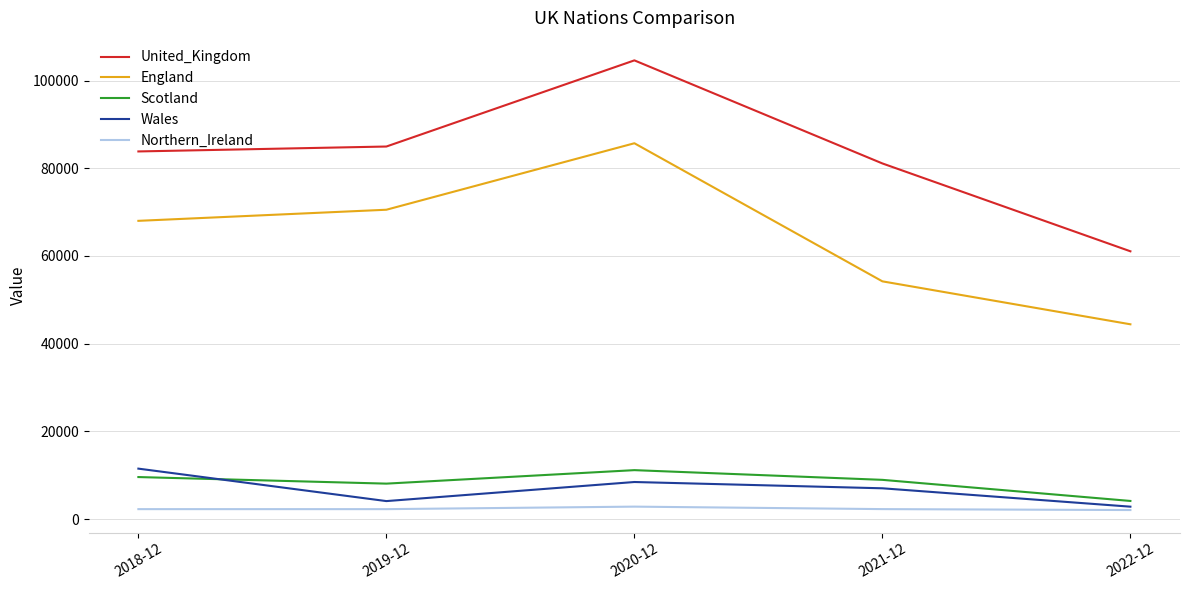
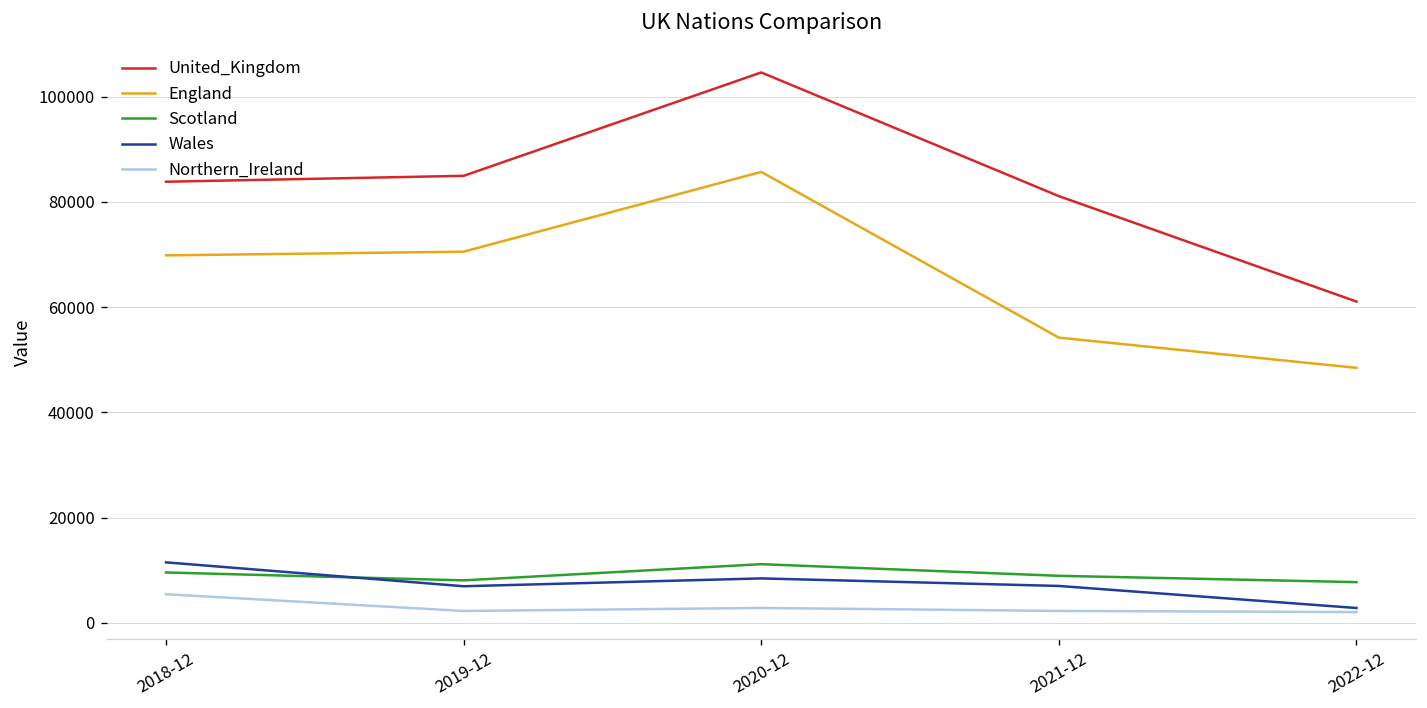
  {
    "United_Kingdom": {
      "2018-12": 84000,
      "2019-12": 85000,
      "2020-12": 105000,
      "2021-12": 81000,
      "2022-12": 61000
    },
    "England": {
-     "2018-12": 68000,
+     "2018-12": 70000,
      "2019-12": 71000,
      "2020-12": 86000,
      "2021-12": 54000,
-     "2022-12": 44000
+     "2022-12": 48000
    },
    "Scotland": {
      "2018-12": 10000,
      "2019-12": 8000,
      "2020-12": 11000,
      "2021-12": 9000,
-     "2022-12": 4000
+     "2022-12": 8000
    },
    "Wales": {
      "2018-12": 11000,
-     "2019-12": 4000,
+     "2019-12": 7000,
      "2020-12": 8000,
      "2021-12": 7000,
      "2022-12": 3000
    },
    "Northern_Ireland": {
-     "2018-12": 2000,
+     "2018-12": 5000,
      "2019-12": 2000,
      "2020-12": 3000,
      "2021-12": 2000,
      "2022-12": 2000
    }
  }
